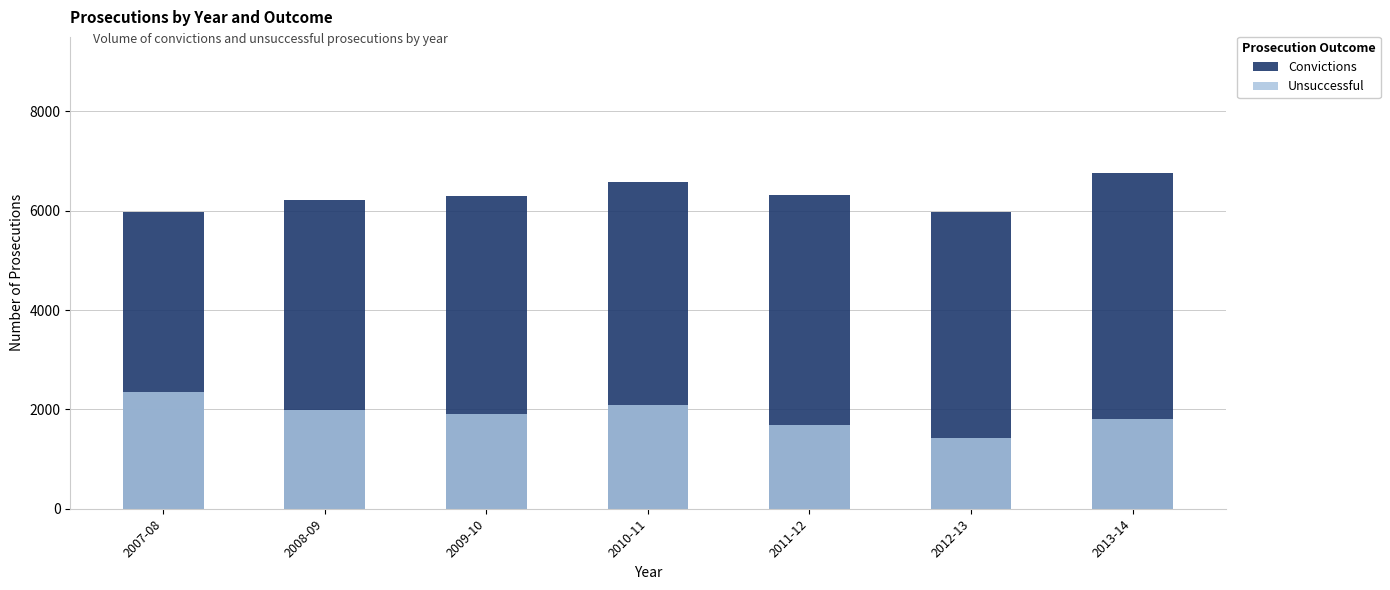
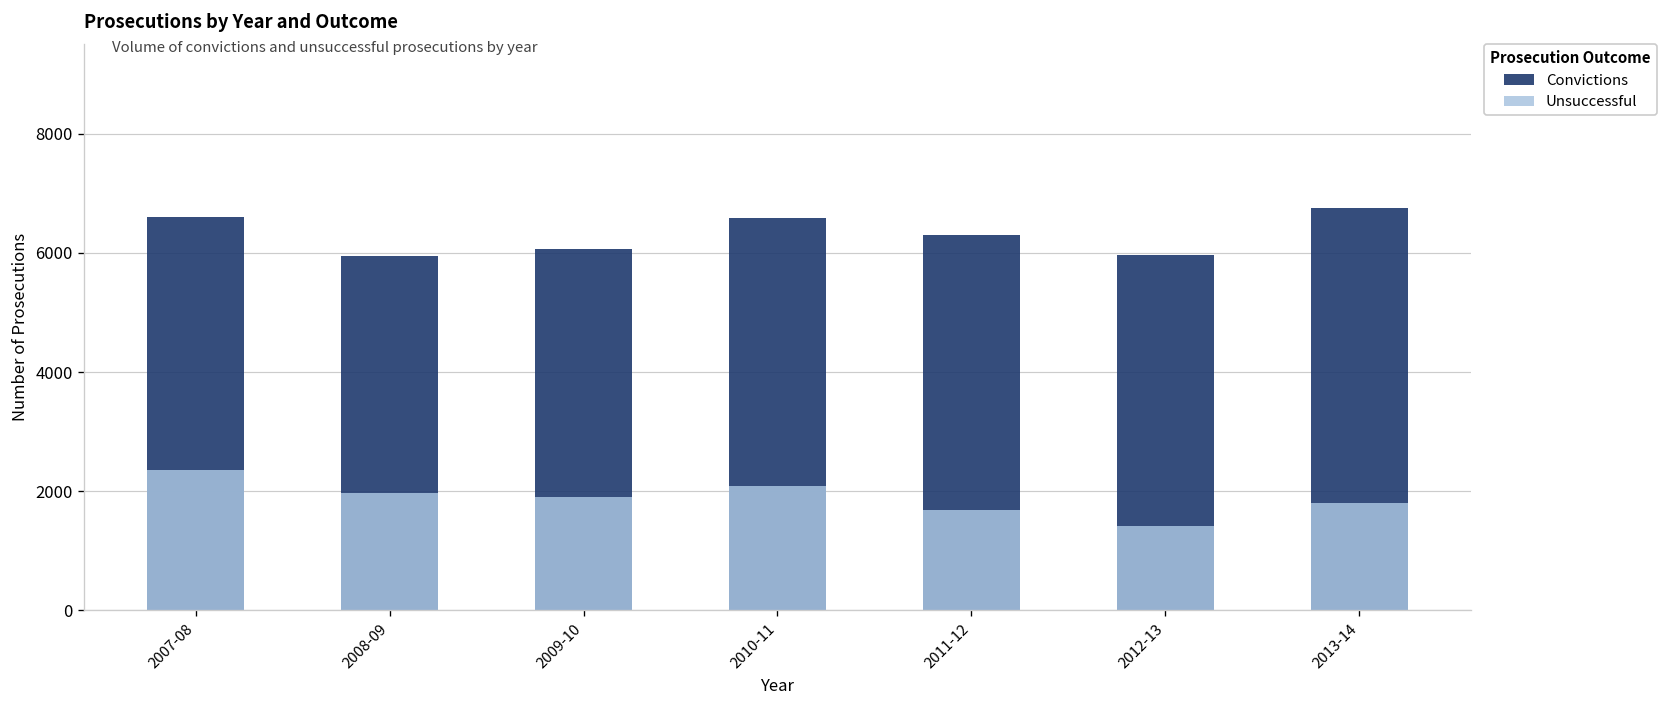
  {
    "Convictions": {
-     "2007-08": 6000,
-     "2008-09": 6200,
-     "2009-10": 6300,
+     "2007-08": 6600,
+     "2008-09": 6000,
+     "2009-10": 6100,
      "2010-11": 6600,
      "2011-12": 6300,
      "2012-13": 6000,
      "2013-14": 6800
    }
  }
